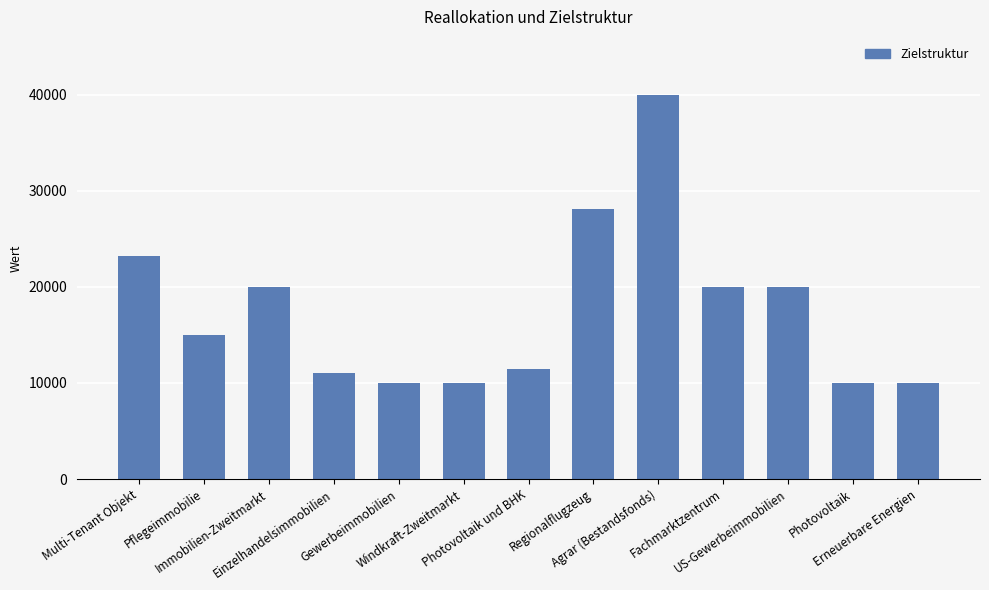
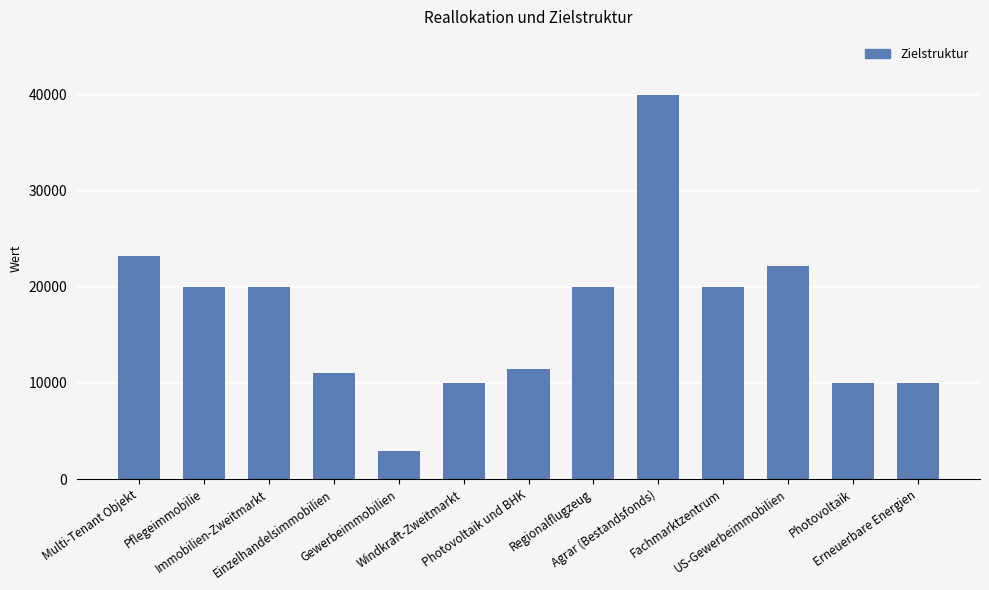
  {
    "Multi-Tenant Objekt": 23000,
-   "Pflegeimmobilie": 15000,
+   "Pflegeimmobilie": 20000,
    "Immobilien-Zweitmarkt": 20000,
    "Einzelhandelsimmobilien": 11000,
-   "Gewerbeimmobilien": 10000,
+   "Gewerbeimmobilien": 3000,
    "Windkraft-Zweitmarkt": 10000,
    "Photovoltaik und BHK": 11000,
-   "Regionalflugzeug": 28000,
+   "Regionalflugzeug": 20000,
    "Agrar (Bestandsfonds)": 40000,
    "Fachmarktzentrum": 20000,
-   "US-Gewerbeimmobilien": 20000,
+   "US-Gewerbeimmobilien": 22000,
    "Photovoltaik": 10000,
    "Erneuerbare Energien": 10000
  }
